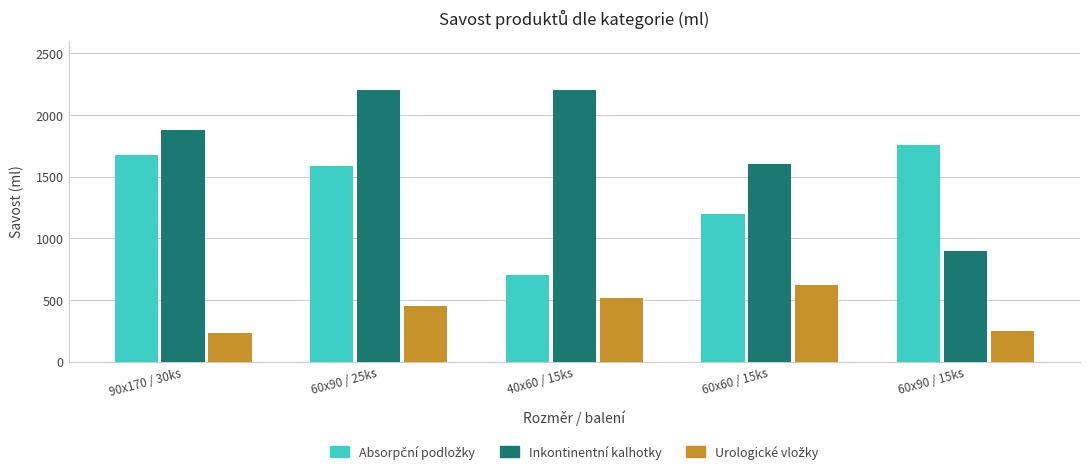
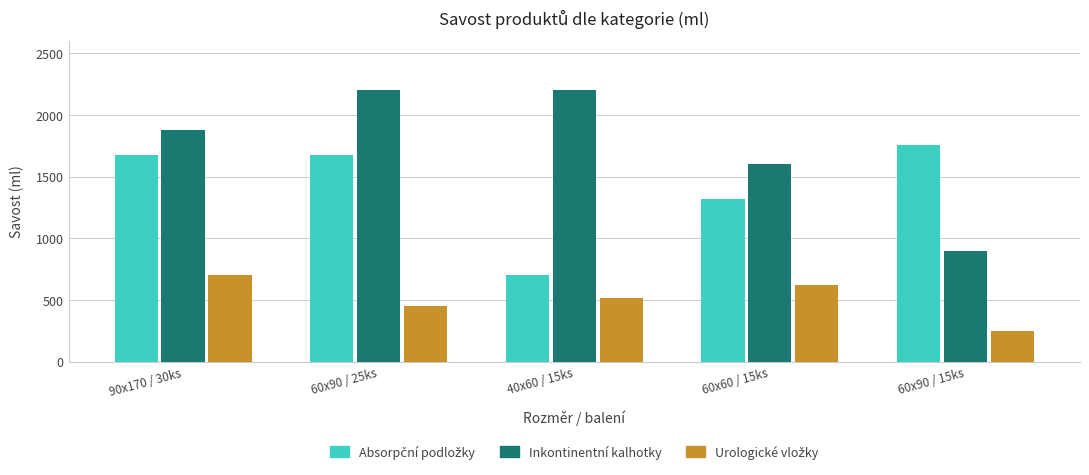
  {
    "Absorpční podložky": {
      "90x170 / 30ks": 1670,
-     "60x90 / 25ks": 1580,
+     "60x90 / 25ks": 1670,
      "40x60 / 15ks": 700,
-     "60x60 / 15ks": 1200,
+     "60x60 / 15ks": 1320,
      "60x90 / 15ks": 1760
    },
    "Inkontinentní kalhotky": {
      "90x170 / 30ks": 1880,
      "60x90 / 25ks": 2200,
      "40x60 / 15ks": 2200,
      "60x60 / 15ks": 1600,
      "60x90 / 15ks": 900
    },
    "Urologické vložky": {
-     "90x170 / 30ks": 240,
+     "90x170 / 30ks": 700,
      "60x90 / 25ks": 450,
      "40x60 / 15ks": 520,
      "60x60 / 15ks": 620,
      "60x90 / 15ks": 250
    }
  }
